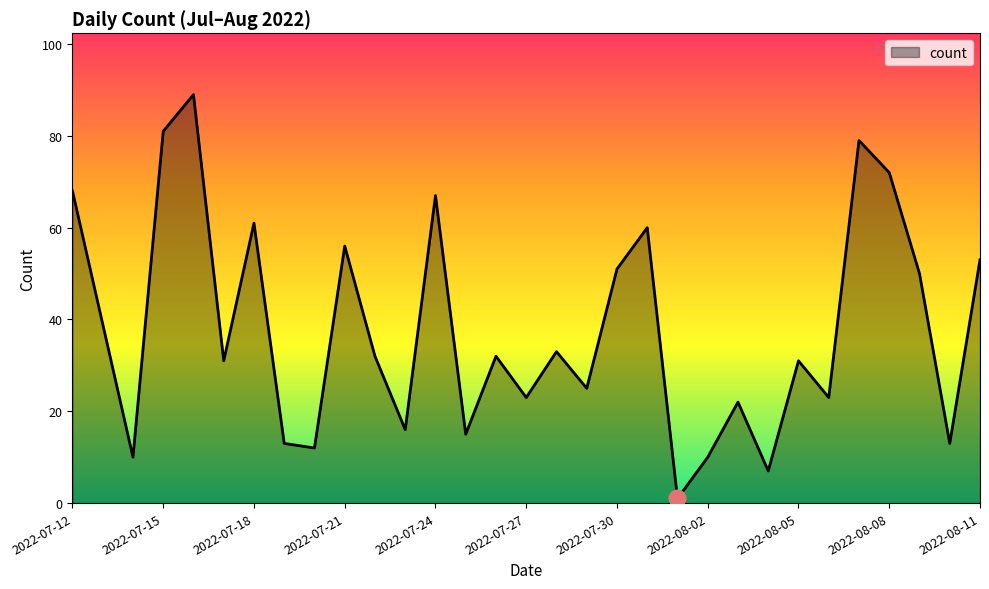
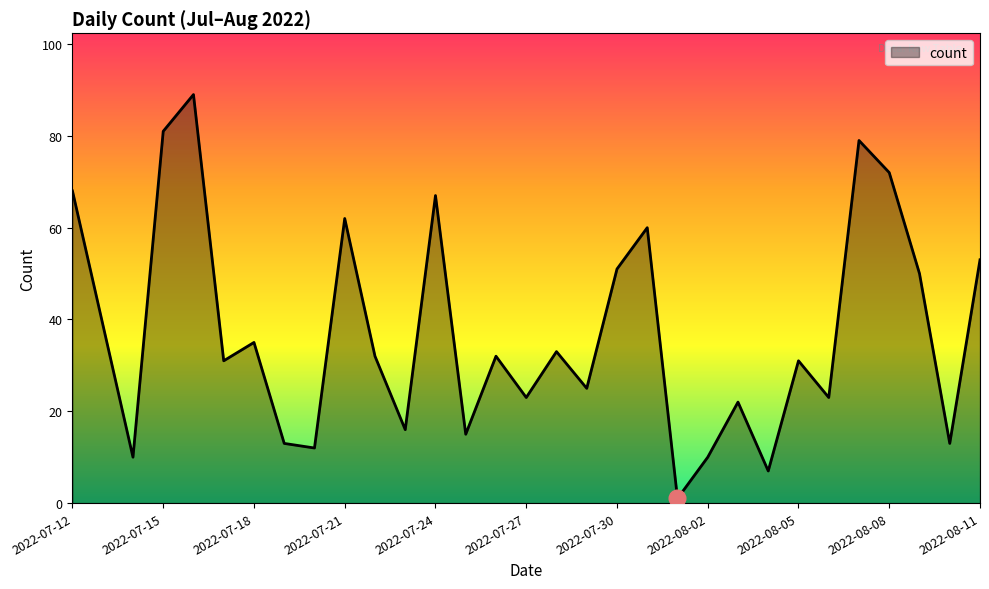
  {
    "count": {
      "2022-07-12": 68,
      "2022-07-15": 81,
-     "2022-07-18": 61,
-     "2022-07-21": 56,
+     "2022-07-18": 35,
+     "2022-07-21": 62,
      "2022-07-24": 67,
      "2022-07-27": 23,
      "2022-07-30": 51,
      "2022-08-02": 10,
      "2022-08-05": 31,
      "2022-08-08": 72,
      "2022-08-11": 53
    }
  }
